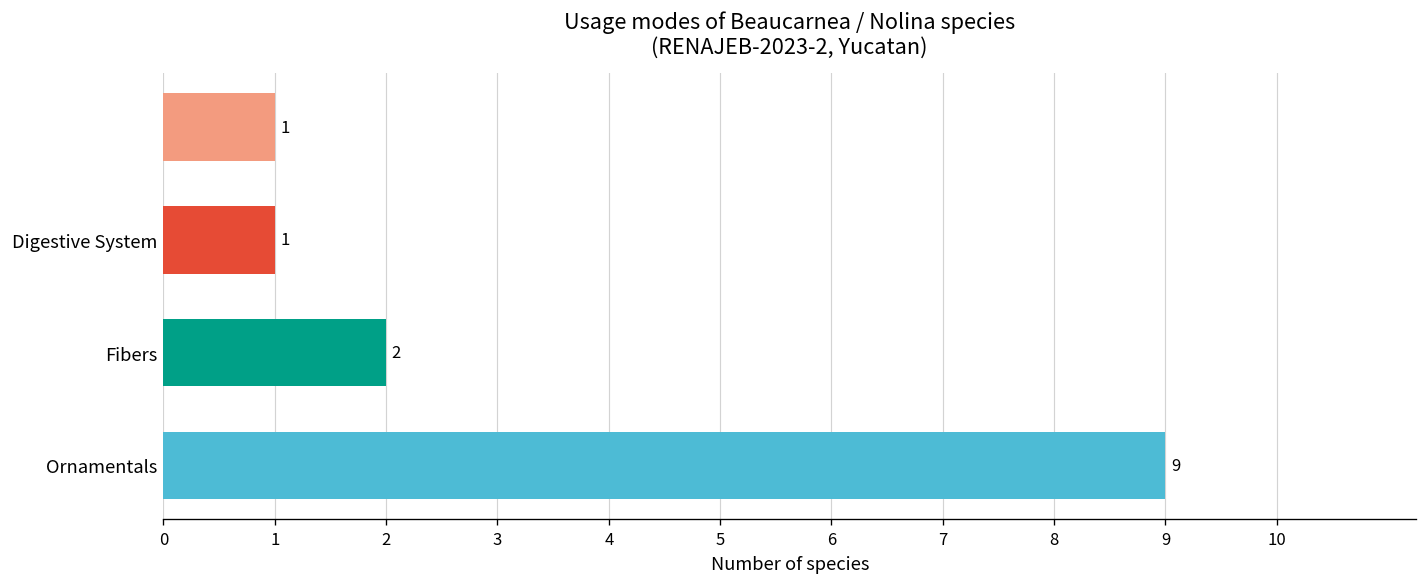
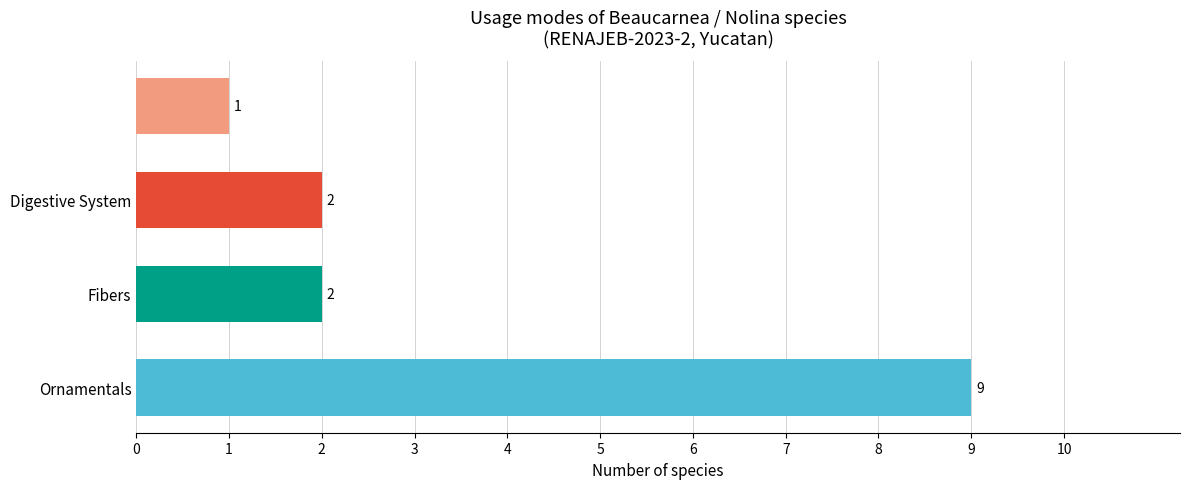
  {
-   "Digestive System": 1,
+   "Digestive System": 2,
    "Fibers": 2,
    "Ornamentals": 9
  }
